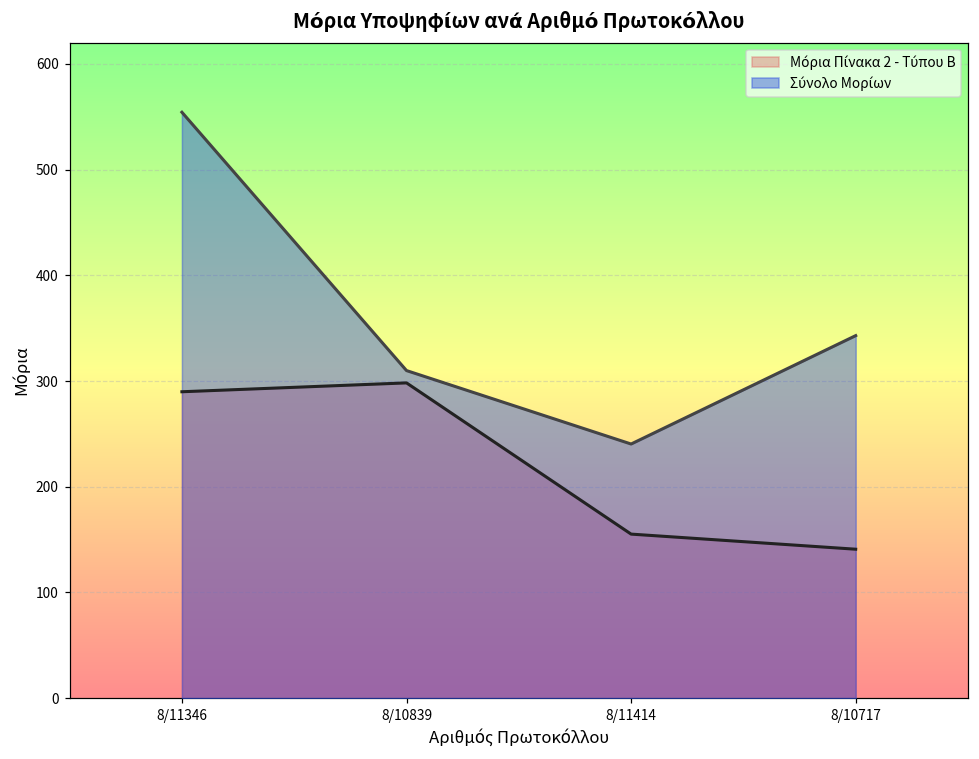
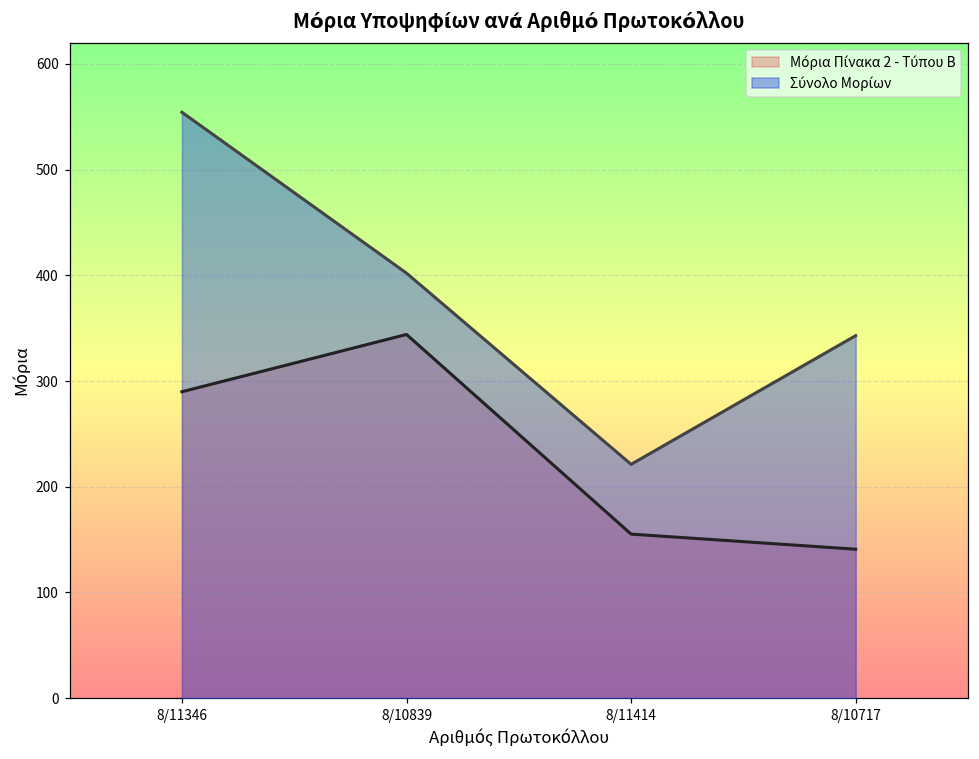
  {
    "Μόρια Πίνακα 2 - Τύπου Β": {
      "8/11346": 290,
-     "8/10839": 300,
+     "8/10839": 340,
      "8/11414": 160,
      "8/10717": 140
    },
    "Σύνολο Μορίων": {
      "8/11346": 550,
-     "8/10839": 310,
-     "8/11414": 240,
+     "8/10839": 400,
+     "8/11414": 220,
      "8/10717": 340
    }
  }
